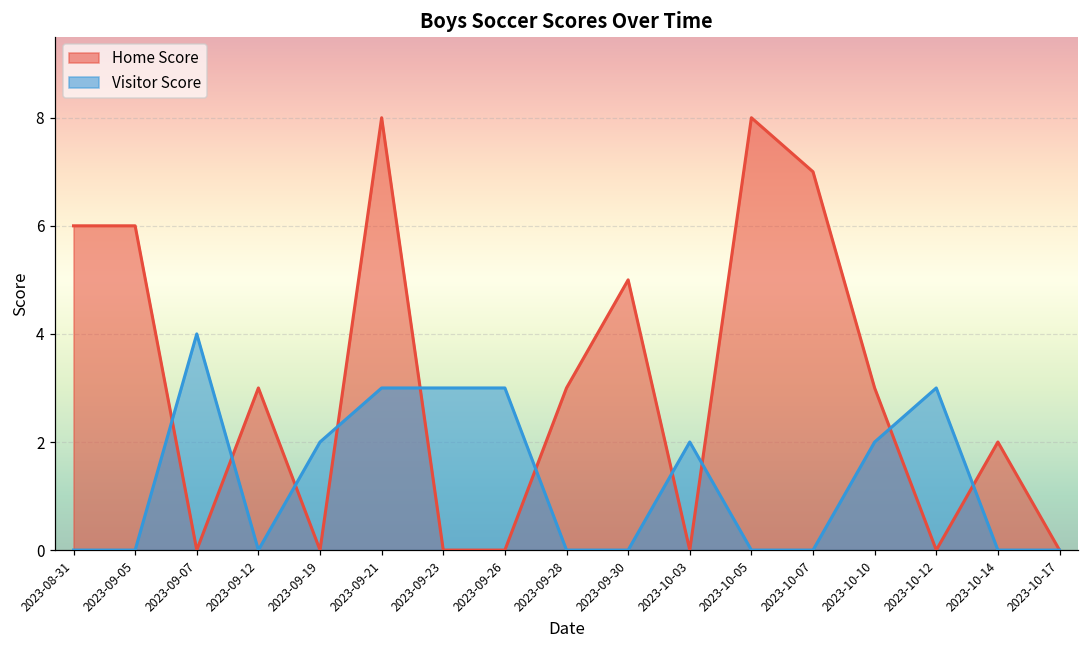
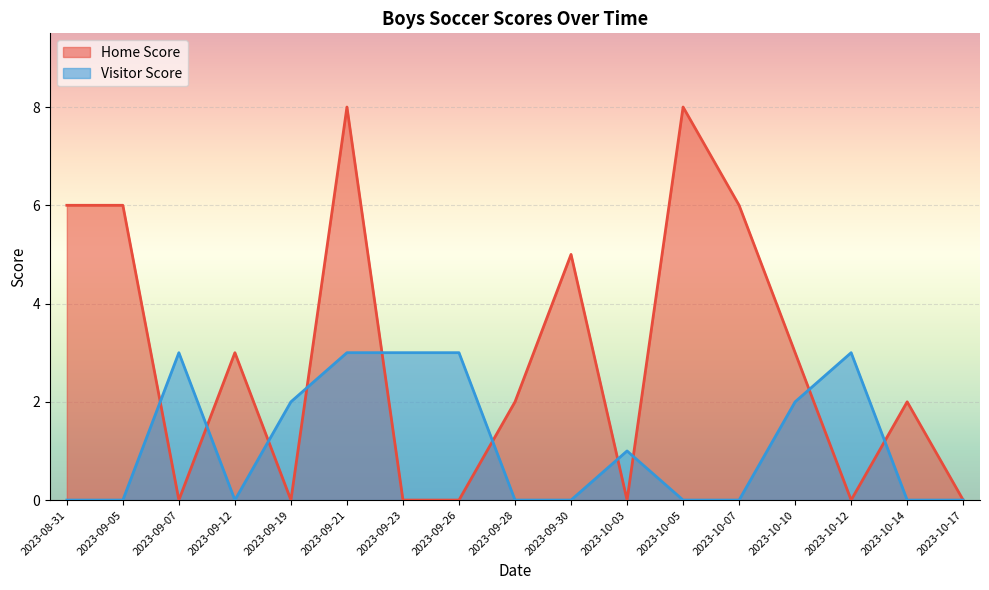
  {
    "Home Score": {
      "2023-08-31": 6,
      "2023-09-05": 6,
      "2023-09-07": 0,
      "2023-09-12": 3,
      "2023-09-19": 0,
      "2023-09-21": 8,
      "2023-09-23": 0,
      "2023-09-26": 0,
-     "2023-09-28": 3,
+     "2023-09-28": 2,
      "2023-09-30": 5,
      "2023-10-03": 0,
      "2023-10-05": 8,
-     "2023-10-07": 7,
+     "2023-10-07": 6,
      "2023-10-10": 3,
      "2023-10-12": 0,
      "2023-10-14": 2
    },
    "Visitor Score": {
      "2023-08-31": 0,
      "2023-09-05": 0,
-     "2023-09-07": 4,
+     "2023-09-07": 3,
      "2023-09-12": 0,
      "2023-09-19": 2,
      "2023-09-21": 3,
      "2023-09-23": 3,
      "2023-09-26": 3,
      "2023-09-28": 0,
      "2023-09-30": 0,
-     "2023-10-03": 2,
+     "2023-10-03": 1,
      "2023-10-05": 0,
      "2023-10-07": 0,
      "2023-10-10": 2,
      "2023-10-12": 3,
      "2023-10-14": 0
    }
  }
